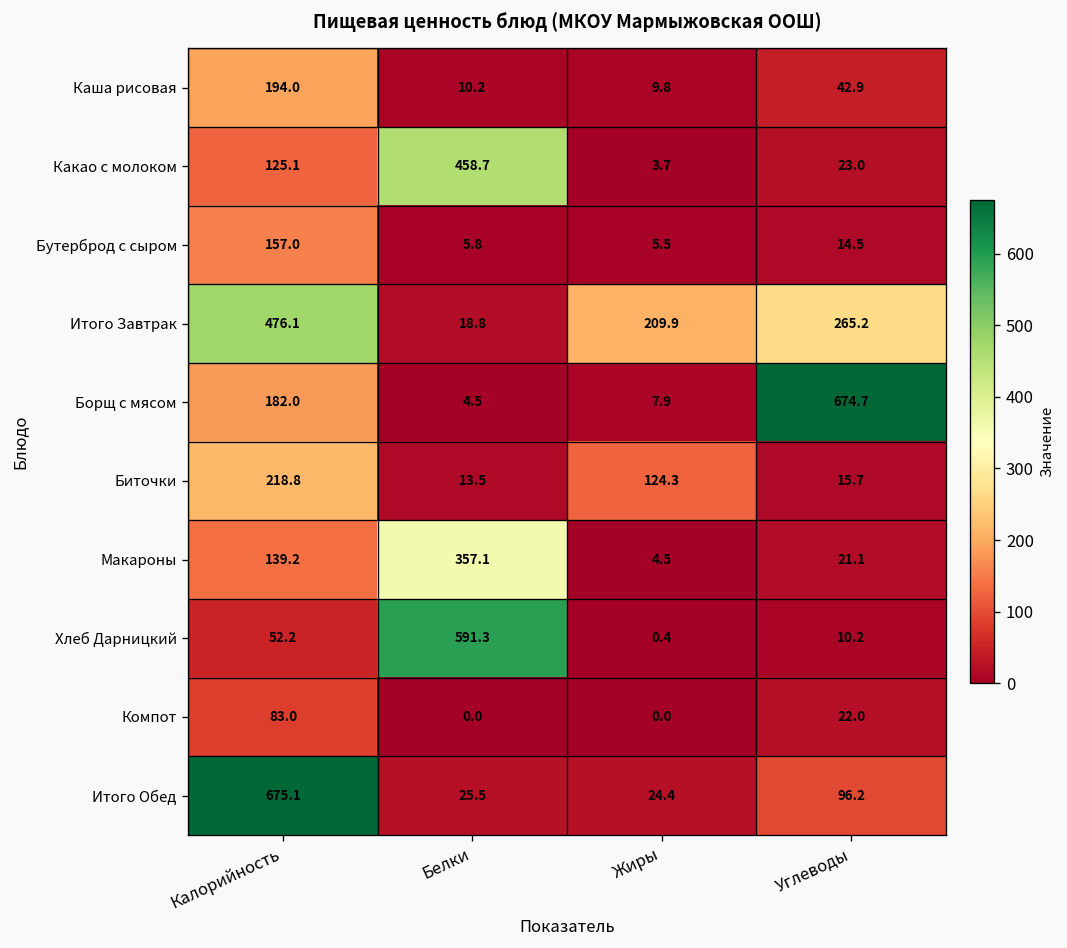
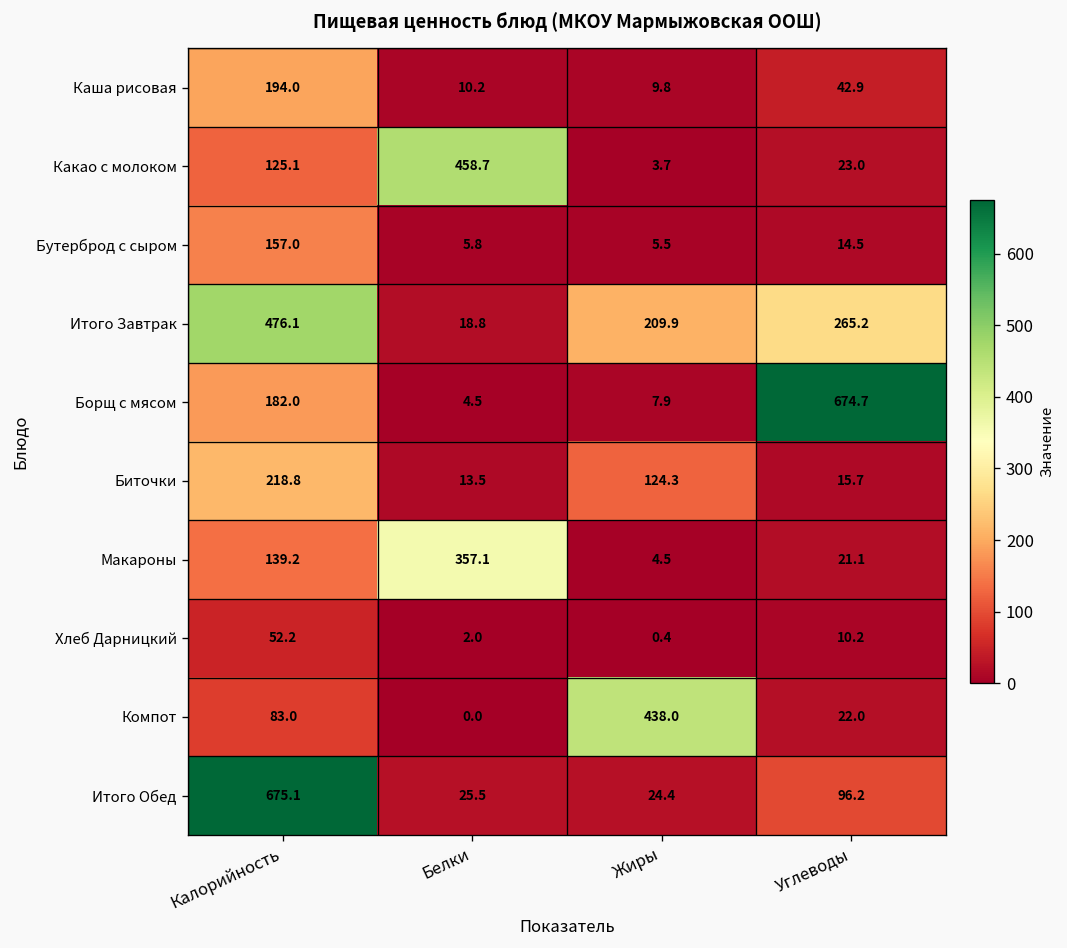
  {
    "Каша рисовая": {
      "Калорийность": 194.0,
      "Белки": 10.2,
      "Жиры": 9.8,
      "Углеводы": 42.9
    },
    "Какао с молоком": {
      "Калорийность": 125.1,
      "Белки": 458.7,
      "Жиры": 3.7,
      "Углеводы": 23.0
    },
    "Бутерброд с сыром": {
      "Калорийность": 157.0,
      "Белки": 5.8,
      "Жиры": 5.5,
      "Углеводы": 14.5
    },
    "Итого Завтрак": {
      "Калорийность": 476.1,
      "Белки": 18.8,
      "Жиры": 209.9,
      "Углеводы": 265.2
    },
    "Борщ с мясом": {
      "Калорийность": 182.0,
      "Белки": 4.5,
      "Жиры": 7.9,
      "Углеводы": 674.7
    },
    "Биточки": {
      "Калорийность": 218.8,
      "Белки": 13.5,
      "Жиры": 124.3,
      "Углеводы": 15.7
    },
    "Макароны": {
      "Калорийность": 139.2,
      "Белки": 357.1,
      "Жиры": 4.5,
      "Углеводы": 21.1
    },
    "Хлеб Дарницкий": {
      "Калорийность": 52.2,
-     "Белки": 591.3,
+     "Белки": 2.0,
      "Жиры": 0.4,
      "Углеводы": 10.2
    },
    "Компот": {
      "Калорийность": 83.0,
      "Белки": 0.0,
-     "Жиры": 0.0,
+     "Жиры": 438.0,
      "Углеводы": 22.0
    },
    "Итого Обед": {
      "Калорийность": 675.1,
      "Белки": 25.5,
      "Жиры": 24.4,
      "Углеводы": 96.2
    }
  }
